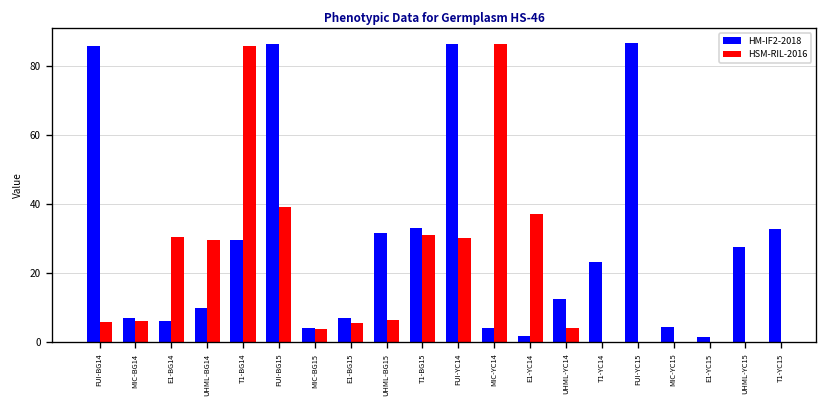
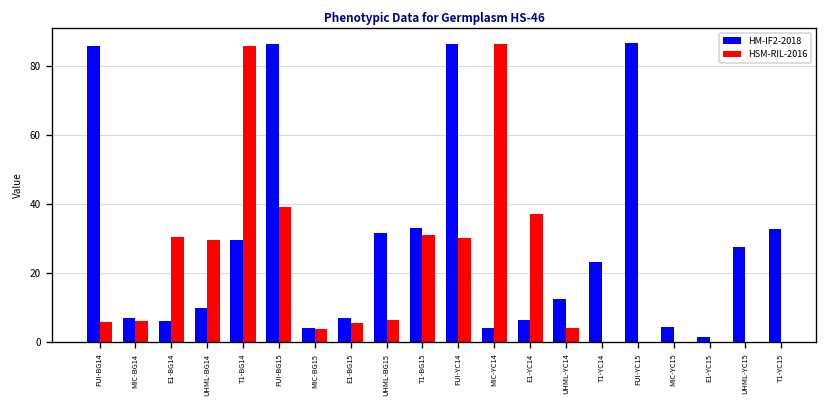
  {
    "HM-IF2-2018": {
      "FUI-BG14": 86,
      "MIC-BG14": 7,
      "E1-BG14": 6,
      "UHML-BG14": 10,
      "T1-BG14": 29,
      "FUI-BG15": 86,
      "MIC-BG15": 4,
      "E1-BG15": 7,
      "UHML-BG15": 32,
      "T1-BG15": 33,
      "FUI-YC14": 86,
      "MIC-YC14": 4,
-     "E1-YC14": 2,
+     "E1-YC14": 6,
      "UHML-YC14": 12,
      "T1-YC14": 23,
      "FUI-YC15": 87,
      "MIC-YC15": 4,
      "E1-YC15": 1,
      "UHML-YC15": 28,
      "T1-YC15": 33
    }
  }
